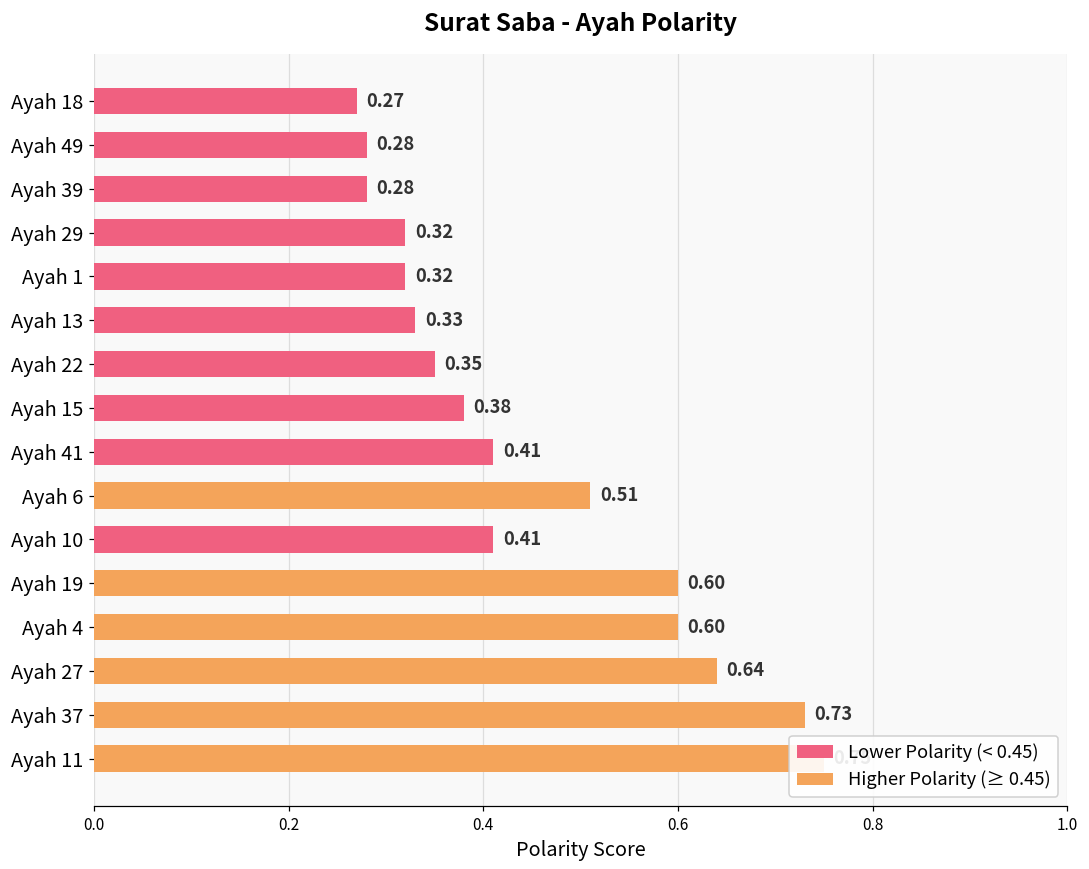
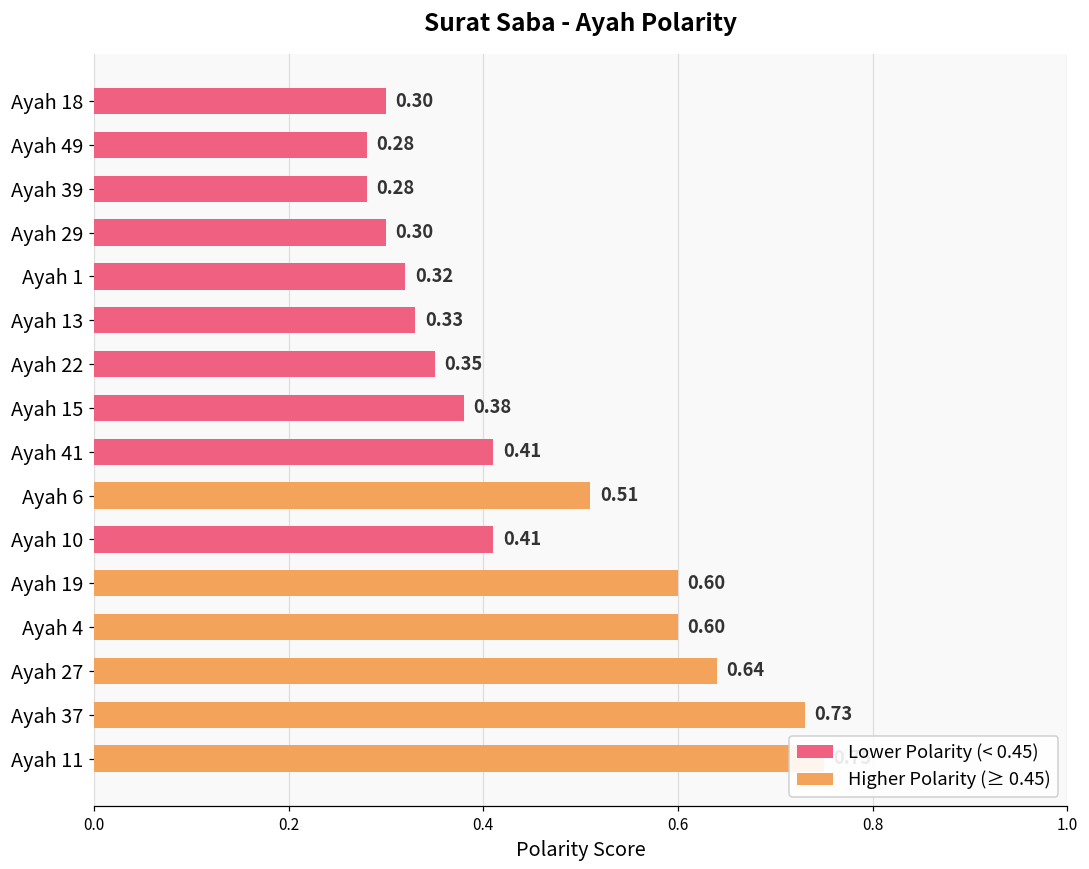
  {
-   "Ayah 18": 0.27,
+   "Ayah 18": 0.30,
    "Ayah 49": 0.28,
    "Ayah 39": 0.28,
-   "Ayah 29": 0.32,
+   "Ayah 29": 0.30,
    "Ayah 1": 0.32,
    "Ayah 13": 0.33,
    "Ayah 22": 0.35,
    "Ayah 15": 0.38,
    "Ayah 41": 0.41,
    "Ayah 6": 0.51,
    "Ayah 10": 0.41,
    "Ayah 19": 0.60,
    "Ayah 4": 0.60,
    "Ayah 27": 0.64,
    "Ayah 37": 0.73
  }
